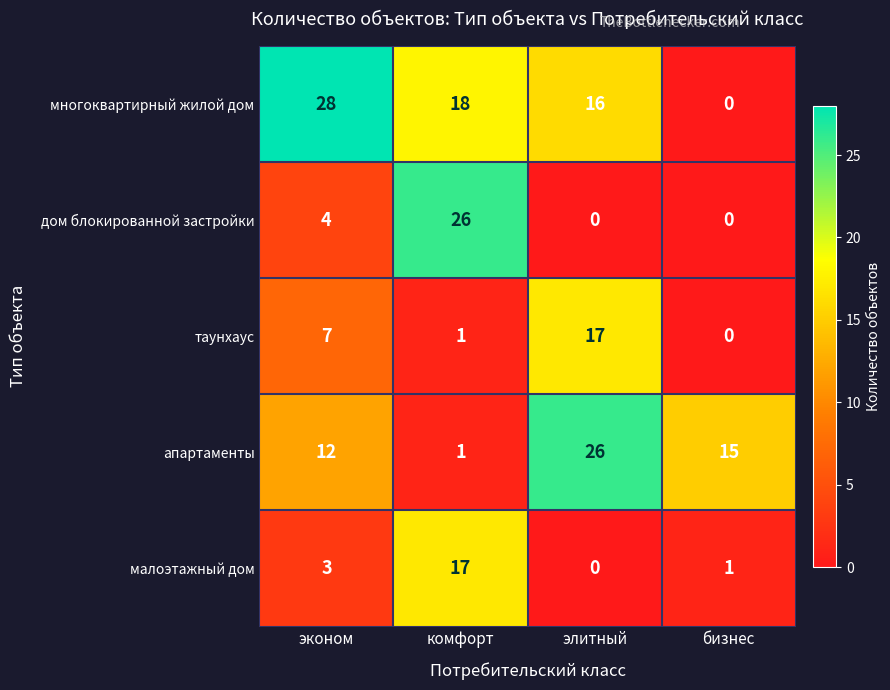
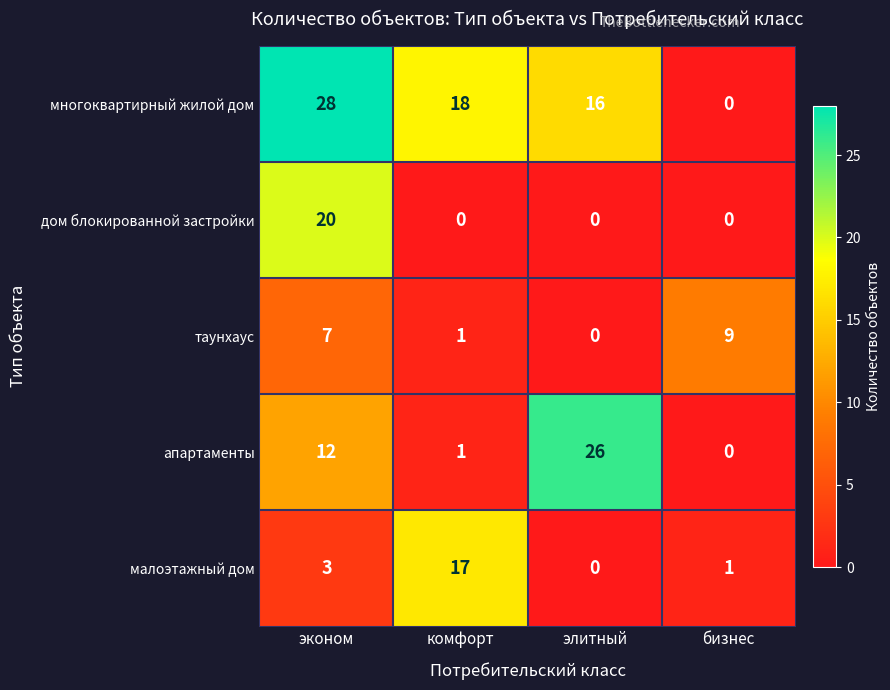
  {
    "многоквартирный жилой дом": {
      "эконом": 28,
      "комфорт": 18,
      "элитный": 16,
      "бизнес": 0
    },
    "дом блокированной застройки": {
-     "эконом": 4,
-     "комфорт": 26,
+     "эконом": 20,
+     "комфорт": 0,
      "элитный": 0,
      "бизнес": 0
    },
    "таунхаус": {
      "эконом": 7,
      "комфорт": 1,
-     "элитный": 17,
-     "бизнес": 0
+     "элитный": 0,
+     "бизнес": 9
    },
    "апартаменты": {
      "эконом": 12,
      "комфорт": 1,
      "элитный": 26,
-     "бизнес": 15
+     "бизнес": 0
    },
    "малоэтажный дом": {
      "эконом": 3,
      "комфорт": 17,
      "элитный": 0,
      "бизнес": 1
    }
  }
